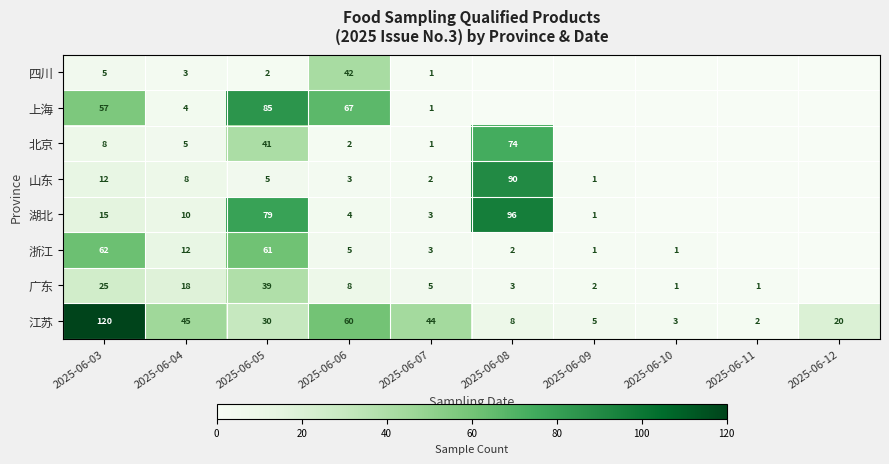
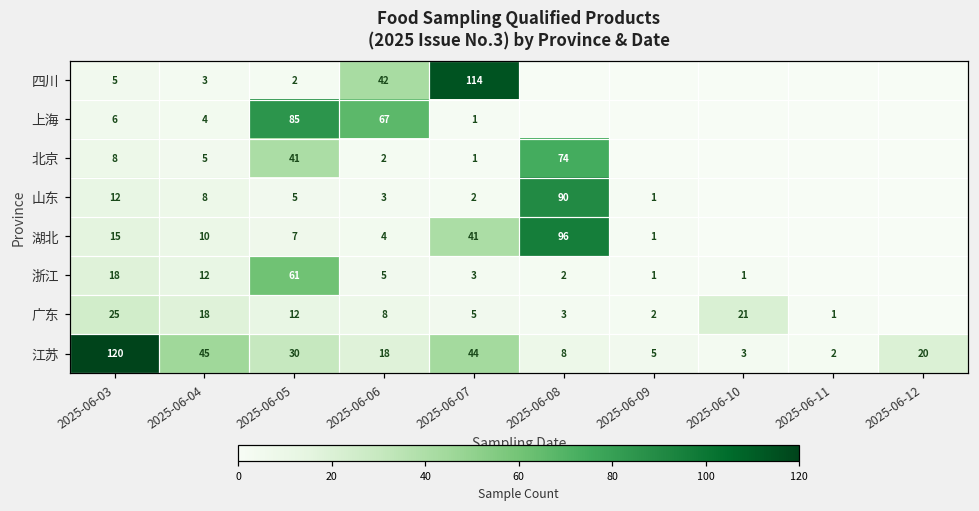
  {
    "四川": {
      "2025-06-03": 5,
      "2025-06-04": 3,
      "2025-06-05": 2,
      "2025-06-06": 42,
-     "2025-06-07": 1
+     "2025-06-07": 114
    },
    "上海": {
-     "2025-06-03": 57,
+     "2025-06-03": 6,
      "2025-06-04": 4,
      "2025-06-05": 85,
      "2025-06-06": 67,
      "2025-06-07": 1
    },
    "北京": {
      "2025-06-03": 8,
      "2025-06-04": 5,
      "2025-06-05": 41,
      "2025-06-06": 2,
      "2025-06-07": 1,
      "2025-06-08": 74
    },
    "山东": {
      "2025-06-03": 12,
      "2025-06-04": 8,
      "2025-06-05": 5,
      "2025-06-06": 3,
      "2025-06-07": 2,
      "2025-06-08": 90,
      "2025-06-09": 1
    },
    "湖北": {
      "2025-06-03": 15,
      "2025-06-04": 10,
-     "2025-06-05": 79,
+     "2025-06-05": 7,
      "2025-06-06": 4,
-     "2025-06-07": 3,
+     "2025-06-07": 41,
      "2025-06-08": 96,
      "2025-06-09": 1
    },
    "浙江": {
-     "2025-06-03": 62,
+     "2025-06-03": 18,
      "2025-06-04": 12,
      "2025-06-05": 61,
      "2025-06-06": 5,
      "2025-06-07": 3,
      "2025-06-08": 2,
      "2025-06-09": 1,
      "2025-06-10": 1
    },
    "广东": {
      "2025-06-03": 25,
      "2025-06-04": 18,
-     "2025-06-05": 39,
+     "2025-06-05": 12,
      "2025-06-06": 8,
      "2025-06-07": 5,
      "2025-06-08": 3,
      "2025-06-09": 2,
-     "2025-06-10": 1,
+     "2025-06-10": 21,
      "2025-06-11": 1
    },
    "江苏": {
      "2025-06-03": 120,
      "2025-06-04": 45,
      "2025-06-05": 30,
-     "2025-06-06": 60,
+     "2025-06-06": 18,
      "2025-06-07": 44,
      "2025-06-08": 8,
      "2025-06-09": 5,
      "2025-06-10": 3,
      "2025-06-11": 2,
      "2025-06-12": 20
    }
  }
